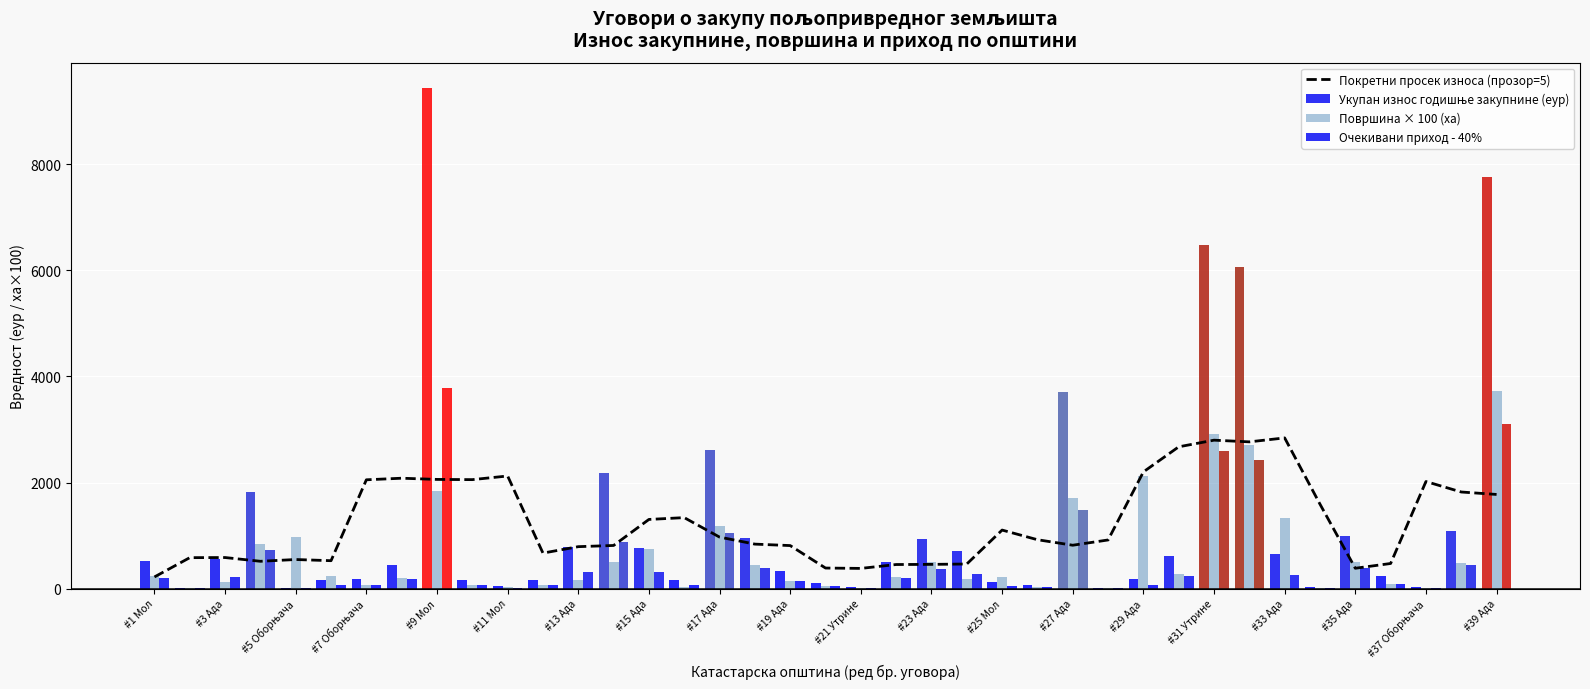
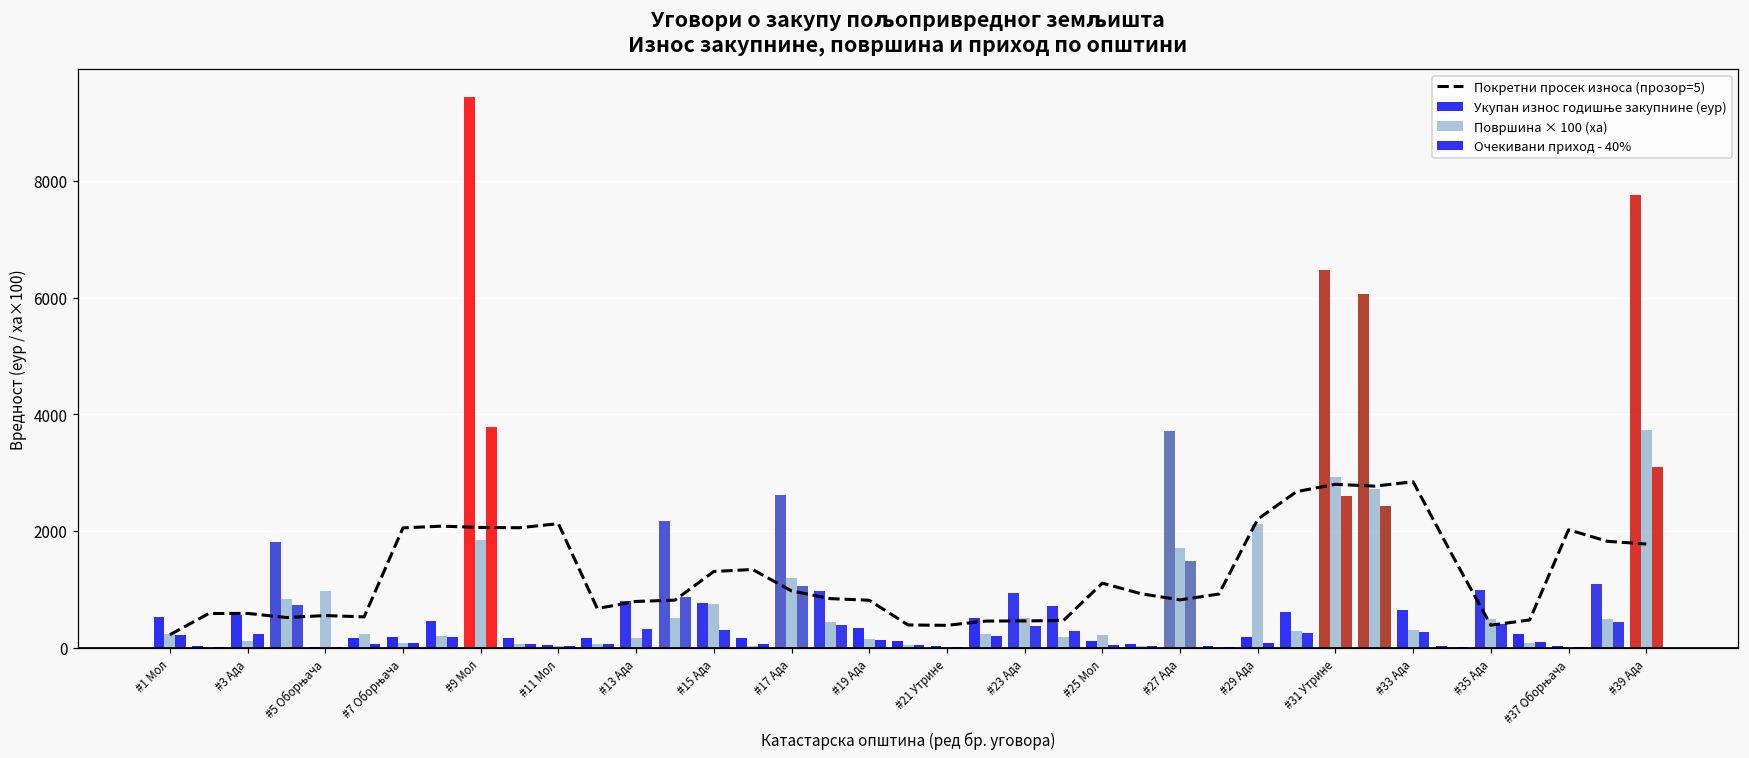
  {
    "Покретни просек износа (прозор=5)": {
      "#1 Мол": 200,
      "#3 Ада": 600,
      "#5 Оборњача": 500,
      "#7 Оборњача": 2100,
      "#9 Мол": 2100,
      "#11 Мол": 2100,
      "#13 Ада": 800,
      "#15 Ада": 1300,
      "#17 Ада": 1000,
      "#19 Ада": 800,
      "#21 Утрине": 400,
      "#23 Ада": 500,
      "#25 Мол": 1100,
      "#27 Ада": 800,
      "#29 Ада": 2200,
      "#31 Утрине": 2800,
      "#33 Ада": 2800,
      "#35 Ада": 400,
      "#37 Оборњача": 2000,
      "#39 Ада": 1800
    },
    "Површина × 100 (ха)": {
      "#1 Мол": 200,
      "#3 Ада": 100,
      "#5 Оборњача": 1000,
      "#7 Оборњача": 100,
      "#9 Мол": 1800,
      "#13 Ада": 200,
      "#15 Ада": 700,
      "#17 Ада": 1200,
      "#19 Ада": 100,
      "#23 Ада": 500,
      "#25 Мол": 200,
      "#27 Ада": 1700,
      "#29 Ада": 2100,
      "#31 Утрине": 2900,
-     "#33 Ада": 1300,
+     "#33 Ада": 300,
      "#35 Ада": 500,
      "#39 Ада": 3700
    }
  }
